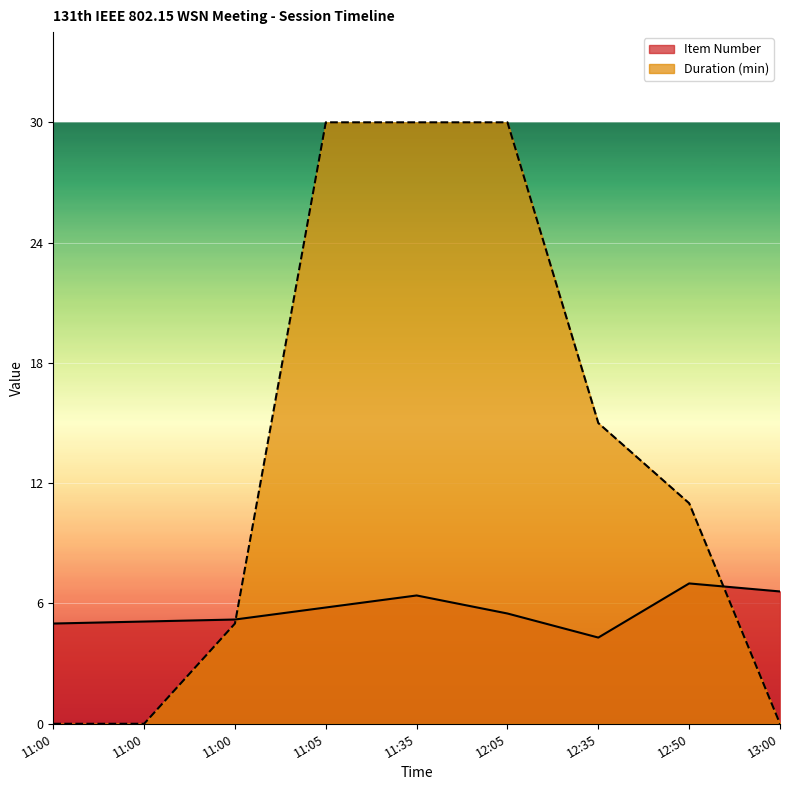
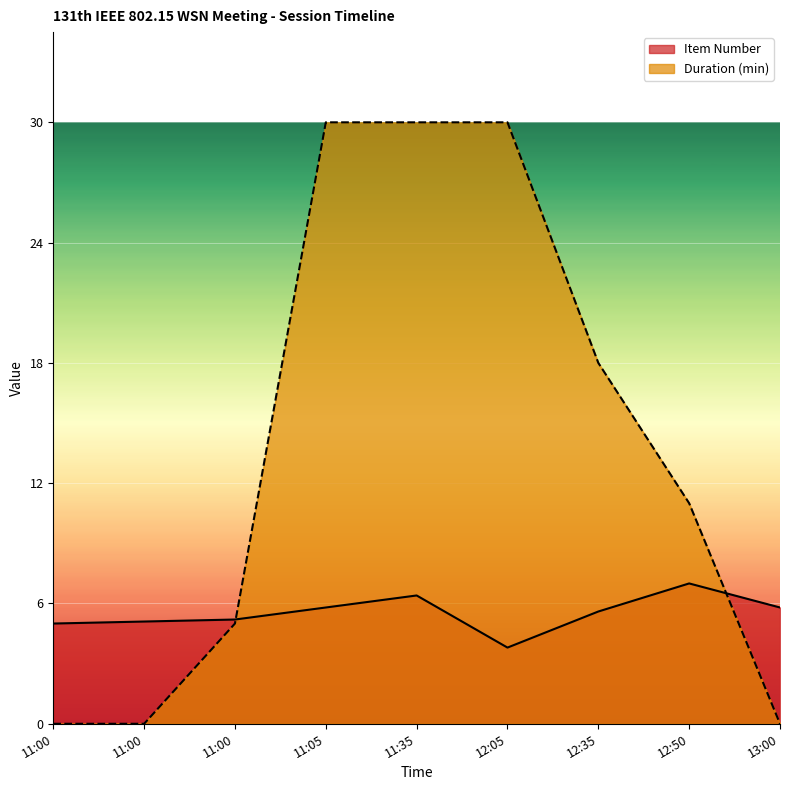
  {
    "Item Number": {
      "11:05": 5.8,
      "11:35": 6.4,
-     "12:05": 5.5,
-     "12:35": 4.3,
+     "12:05": 3.8,
+     "12:35": 5.6,
      "12:50": 7.0,
-     "13:00": 6.6
+     "13:00": 5.8
    },
    "Duration (min)": {
      "11:05": 30,
      "11:35": 30,
      "12:05": 30,
-     "12:35": 15,
+     "12:35": 18,
      "12:50": 11,
      "13:00": 0
    }
  }
